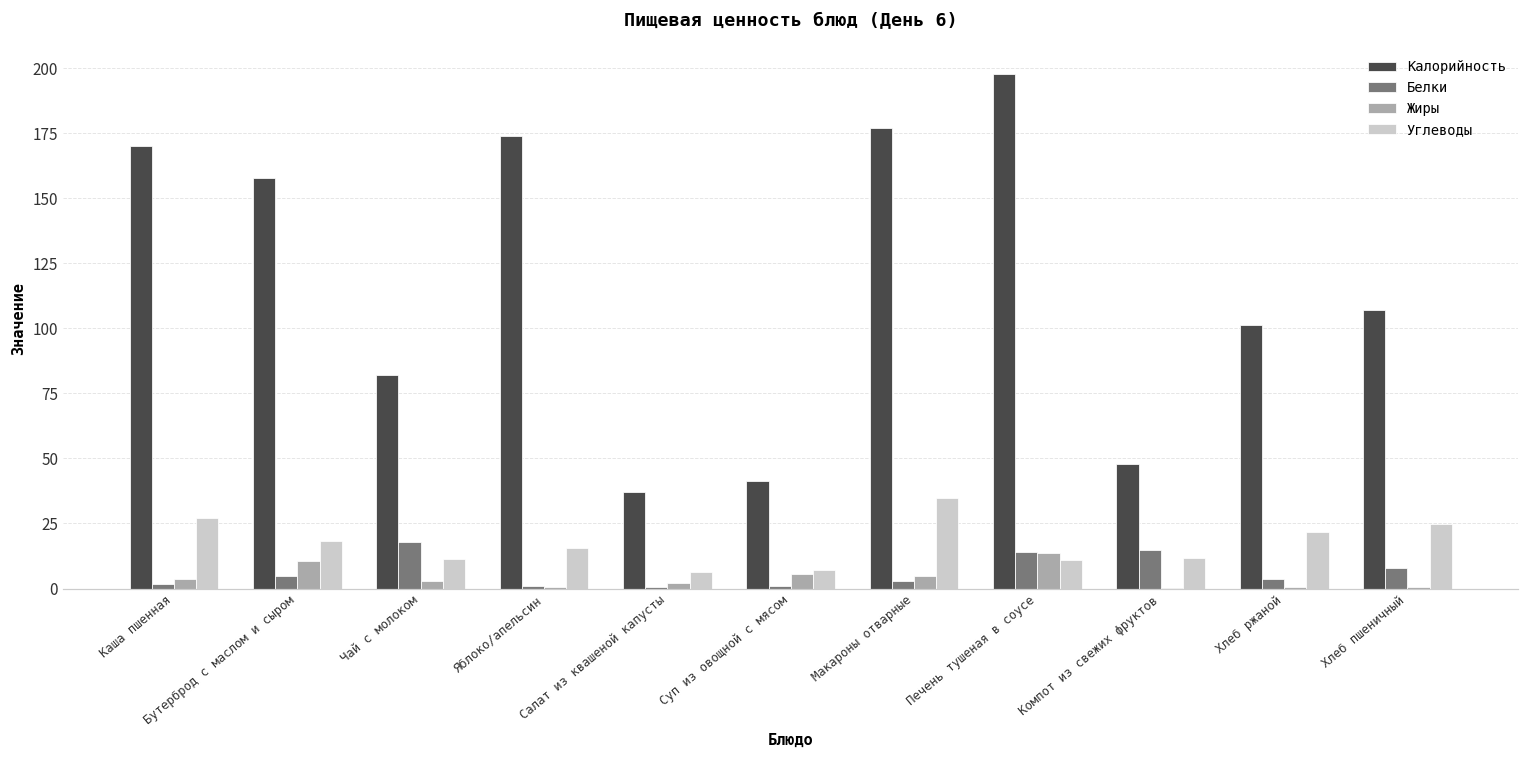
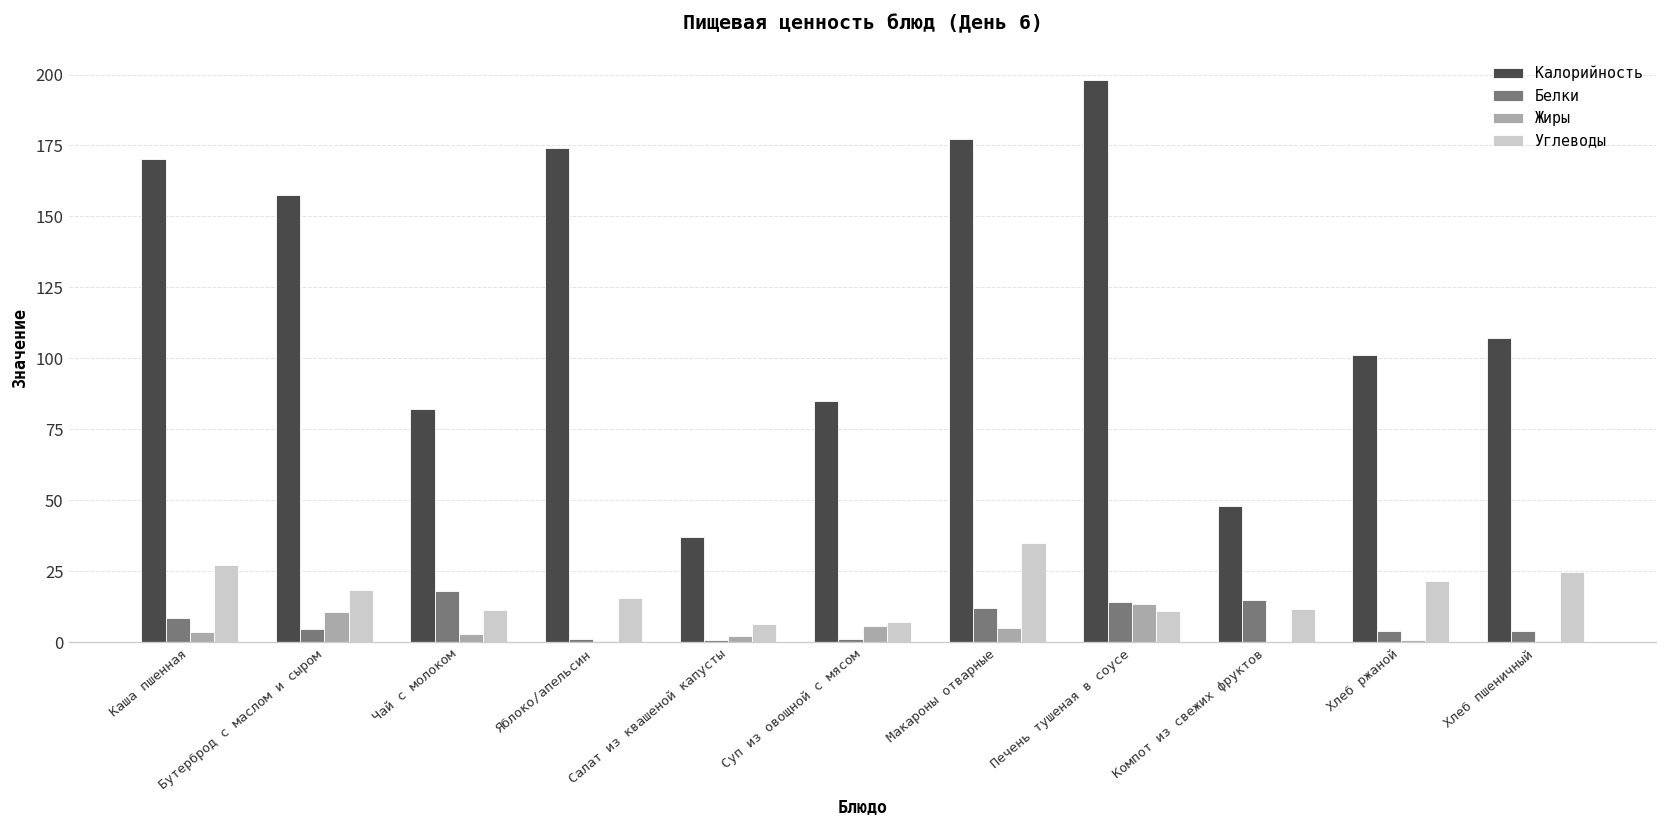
  {
    "Калорийность": {
      "Каша пшенная": 170,
      "Бутерброд с маслом и сыром": 158,
      "Чай с молоком": 82,
      "Яблоко/апельсин": 174,
      "Салат из квашеной капусты": 37,
-     "Суп из овощной с мясом": 41,
+     "Суп из овощной с мясом": 85,
      "Макароны отварные": 177,
      "Печень тушеная в соусе": 198,
      "Компот из свежих фруктов": 48,
      "Хлеб ржаной": 101,
      "Хлеб пшеничный": 107
    },
    "Белки": {
-     "Каша пшенная": 2,
+     "Каша пшенная": 9,
      "Бутерброд с маслом и сыром": 5,
      "Чай с молоком": 18,
      "Суп из овощной с мясом": 1,
-     "Макароны отварные": 3,
+     "Макароны отварные": 12,
      "Печень тушеная в соусе": 14,
      "Компот из свежих фруктов": 15,
      "Хлеб ржаной": 4,
-     "Хлеб пшеничный": 8
+     "Хлеб пшеничный": 4
    }
  }
